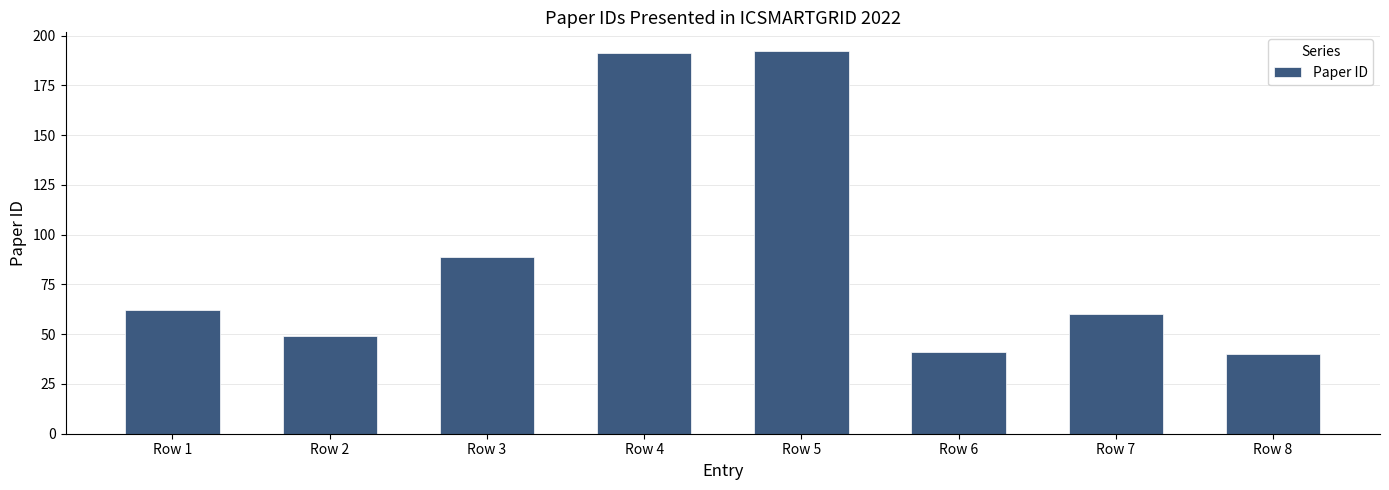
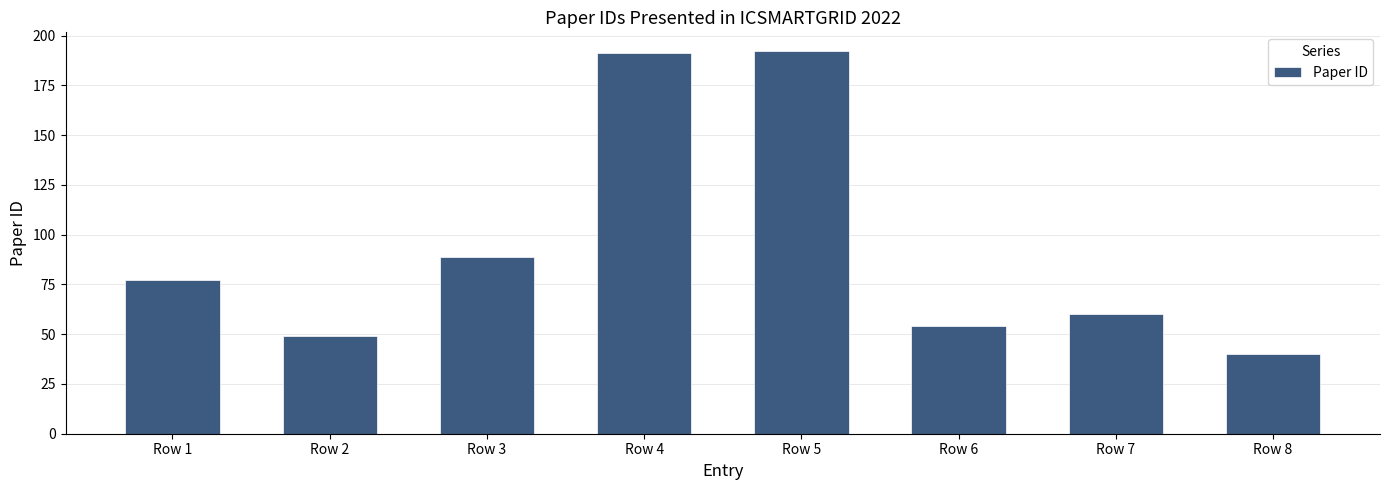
  {
-   "Row 1": 62,
+   "Row 1": 77,
    "Row 2": 49,
    "Row 3": 89,
    "Row 4": 191,
    "Row 5": 192,
-   "Row 6": 41,
+   "Row 6": 54,
    "Row 7": 60,
    "Row 8": 40
  }
